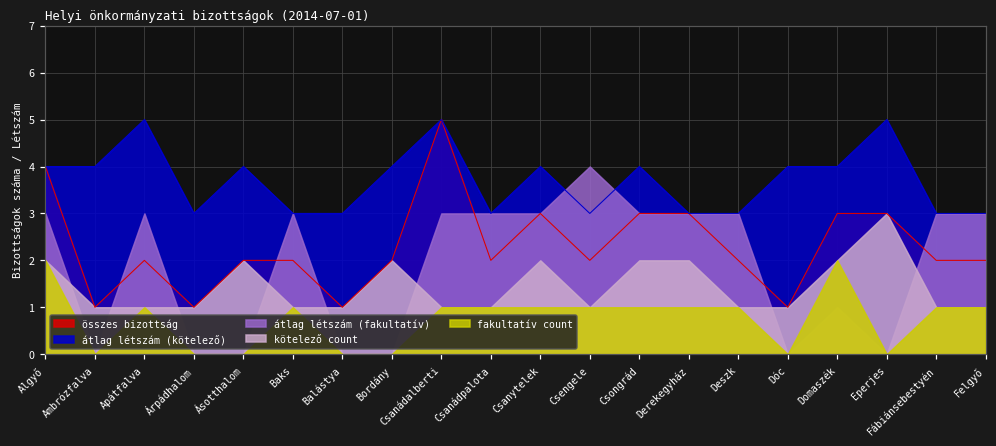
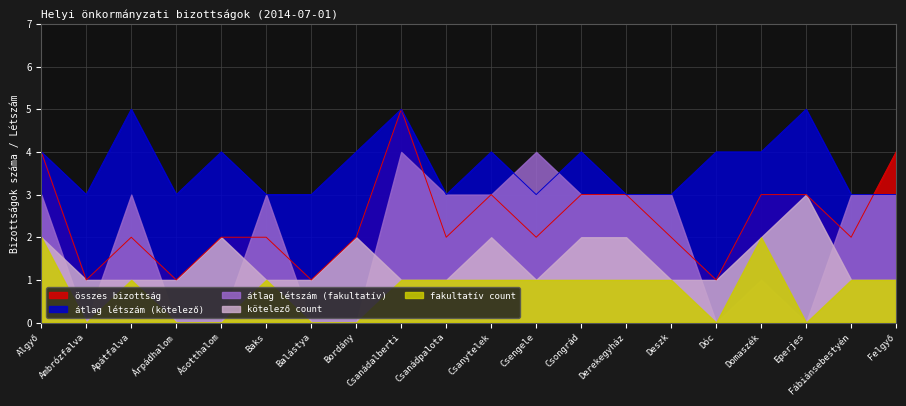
  {
    "összes bizottság": {
      "Apátfalva": 2,
      "Baks": 2,
      "Csanádpalota": 2,
      "Csengele": 2,
      "Deszk": 2,
      "Domaszék": 3,
      "Fábiánsebestyén": 2,
-     "Felgyő": 2
+     "Felgyő": 4
    },
    "átlag létszám (kötelező)": {
-     "Ambrózfalva": 4,
+     "Ambrózfalva": 3,
      "Apátfalva": 5,
      "Árpádhalom": 3,
      "Ásotthalom": 4,
      "Balástya": 3,
      "Bordány": 4,
      "Csanytelek": 4,
      "Csengele": 3,
      "Csongrád": 4,
      "Dóc": 4,
      "Domaszék": 4,
      "Eperjes": 5
    },
    "átlag létszám (fakultatív)": {
      "Algyő": 3,
      "Apátfalva": 3,
-     "Csanádalberti": 3,
+     "Csanádalberti": 4,
      "Csengele": 4,
      "Domaszék": 1
    },
    "kötelező count": {
      "Csanytelek": 2,
      "Csongrád": 2,
      "Derekegyház": 2
    },
    "fakultatív count": {
      "Csanytelek": 1,
      "Csongrád": 1,
      "Derekegyház": 1
    }
  }
